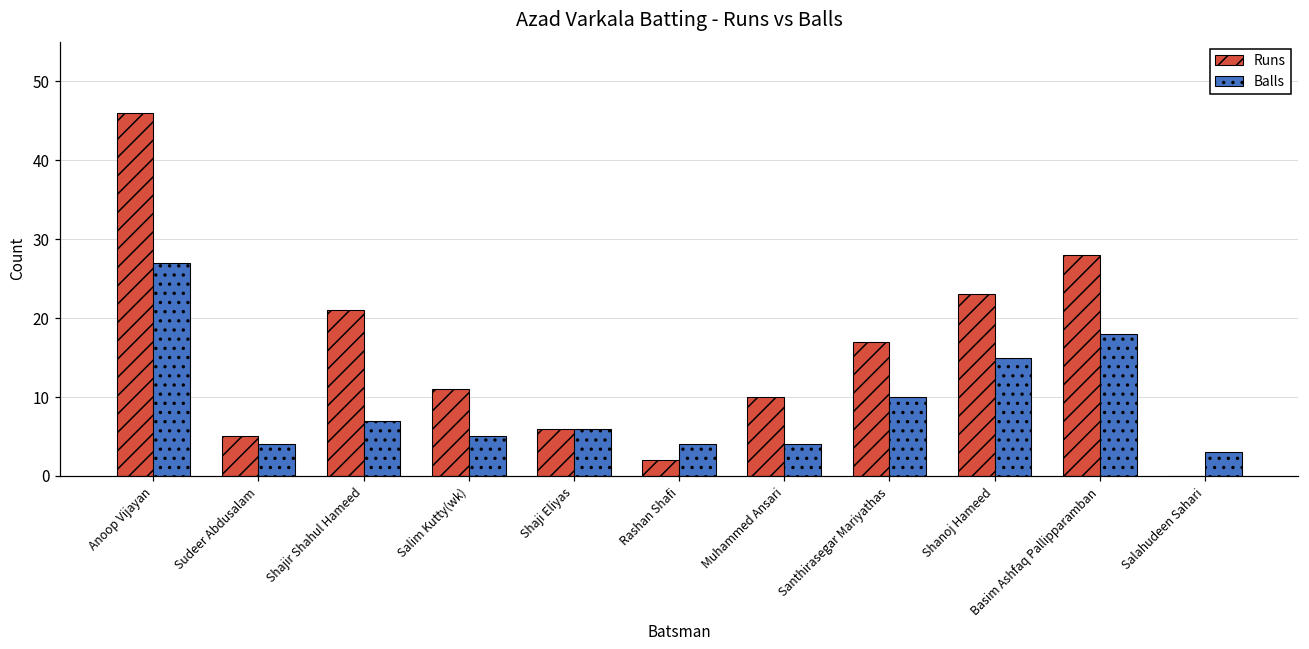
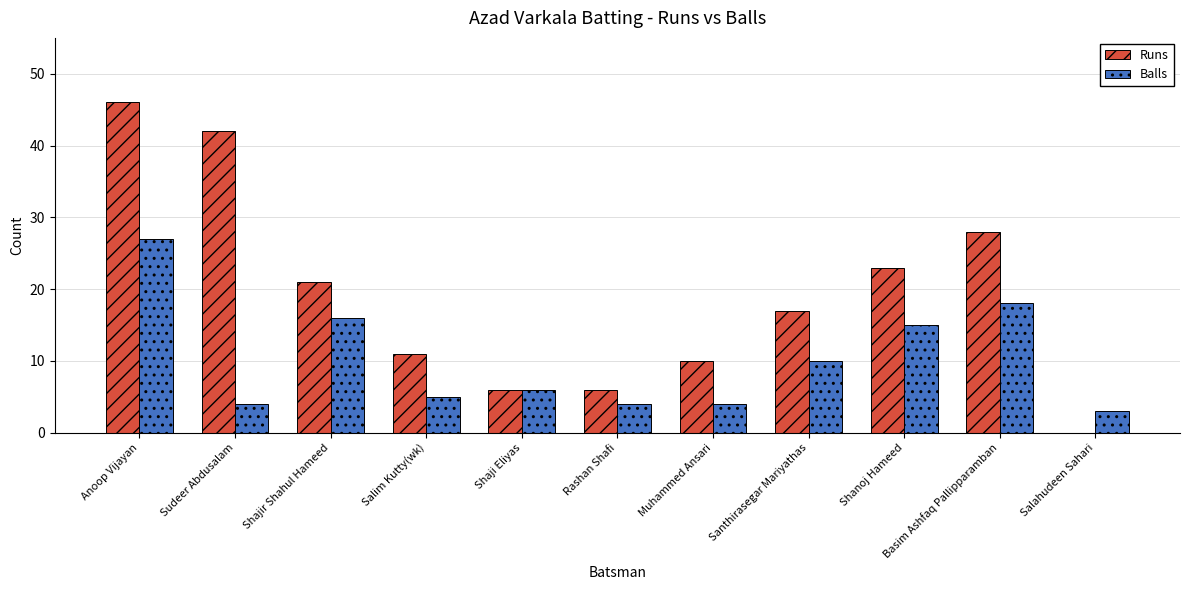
  {
    "Runs": {
      "Anoop Vijayan": 46,
-     "Sudeer Abdusalam": 5,
+     "Sudeer Abdusalam": 42,
      "Shajir Shahul Hameed": 21,
      "Salim Kutty(wk)": 11,
      "Shaji Eliyas": 6,
-     "Rashan Shafi": 2,
+     "Rashan Shafi": 6,
      "Muhammed Ansari": 10,
      "Santhirasegar Mariyathas": 17,
      "Shanoj Hameed": 23,
      "Basim Ashfaq Pallipparamban": 28,
      "Salahudeen Sahari": 0
    },
    "Balls": {
      "Anoop Vijayan": 27,
      "Sudeer Abdusalam": 4,
-     "Shajir Shahul Hameed": 7,
+     "Shajir Shahul Hameed": 16,
      "Salim Kutty(wk)": 5,
      "Shaji Eliyas": 6,
      "Rashan Shafi": 4,
      "Muhammed Ansari": 4,
      "Santhirasegar Mariyathas": 10,
      "Shanoj Hameed": 15,
      "Basim Ashfaq Pallipparamban": 18,
      "Salahudeen Sahari": 3
    }
  }
